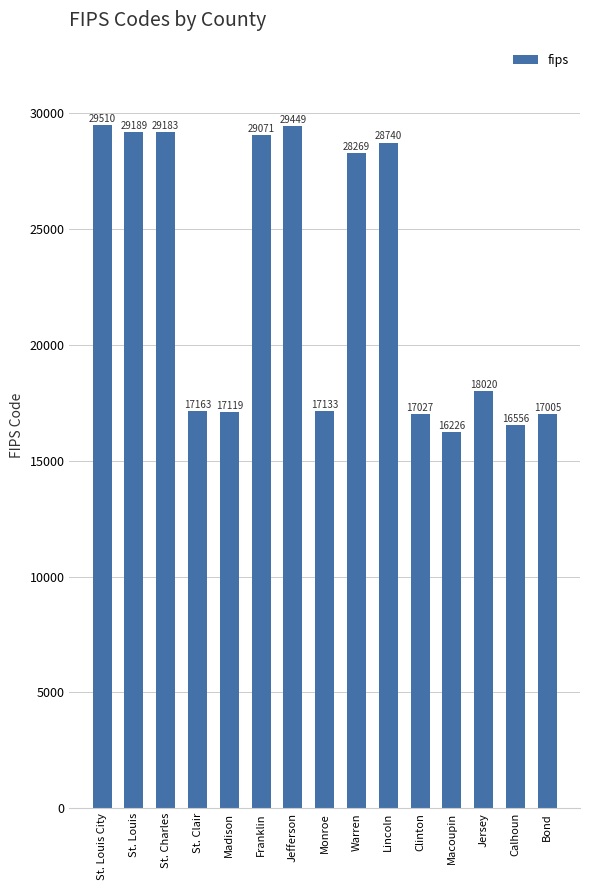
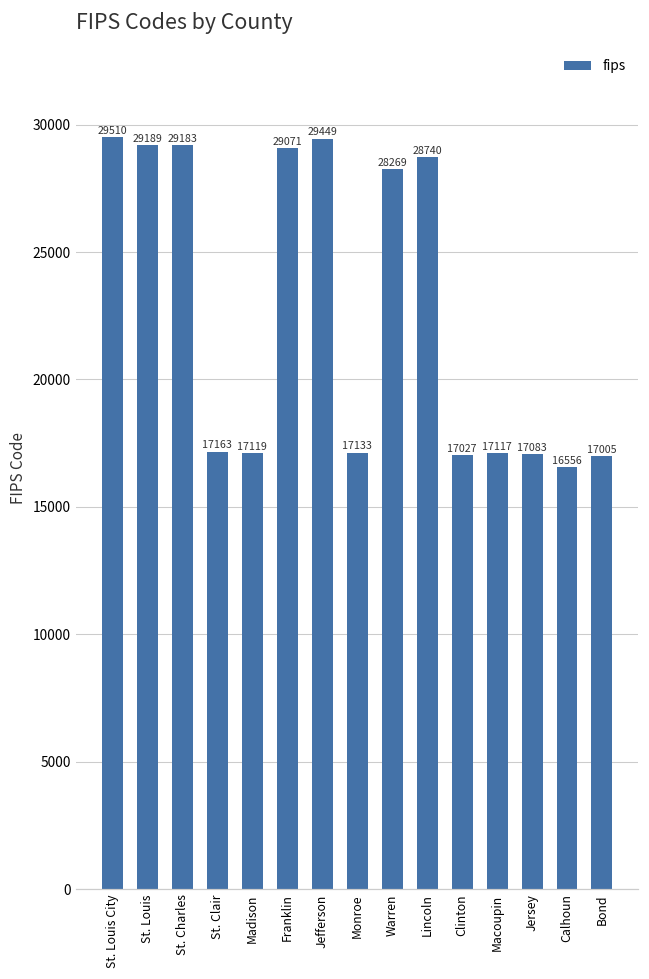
  {
    "St. Louis City": 29510,
    "St. Louis": 29189,
    "St. Charles": 29183,
    "St. Clair": 17163,
    "Madison": 17119,
    "Franklin": 29071,
    "Jefferson": 29449,
    "Monroe": 17133,
    "Warren": 28269,
    "Lincoln": 28740,
    "Clinton": 17027,
-   "Macoupin": 16226,
-   "Jersey": 18020,
+   "Macoupin": 17117,
+   "Jersey": 17083,
    "Calhoun": 16556,
    "Bond": 17005
  }
